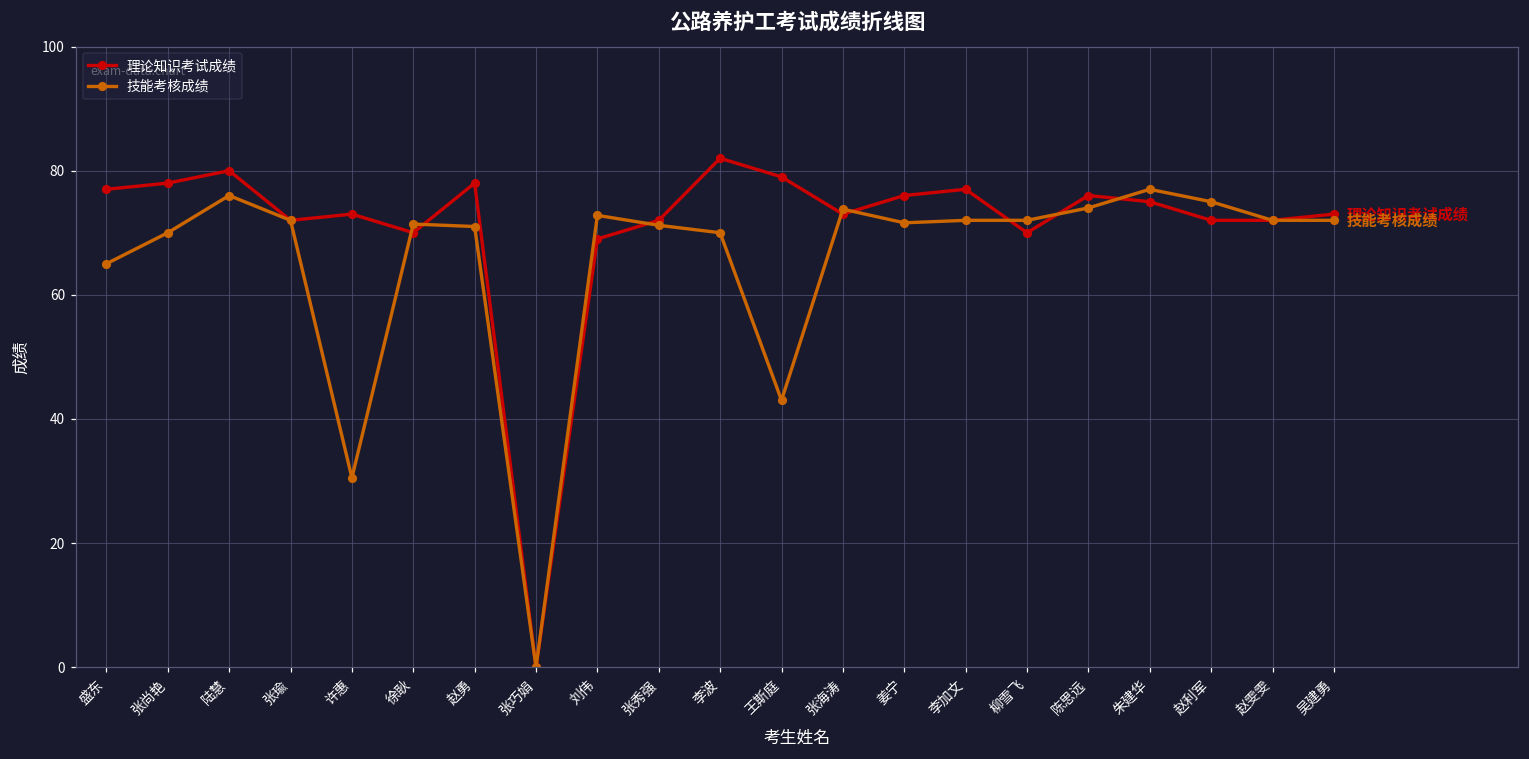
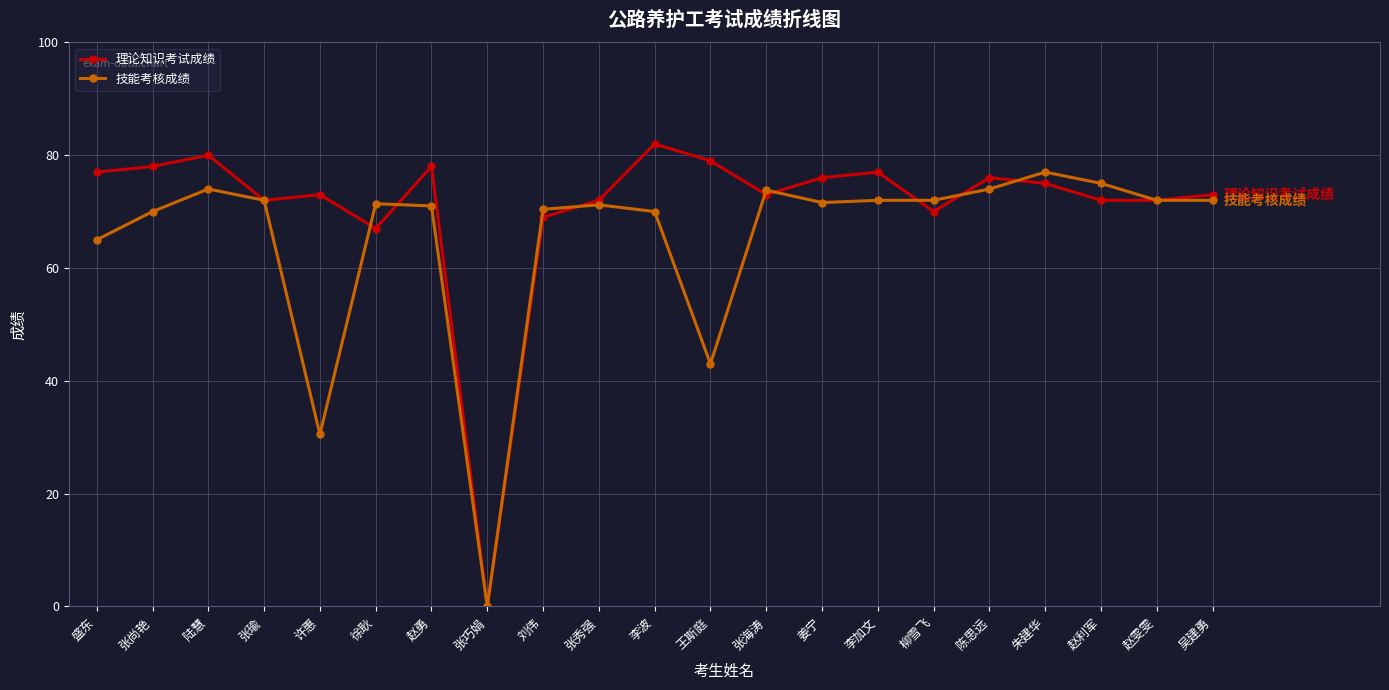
  {
    "理论知识考试成绩": {
      "盛东": 77,
      "张尚艳": 78,
      "陆慧": 80,
      "许惠": 73,
-     "徐耿": 70,
+     "徐耿": 67,
      "赵勇": 78,
      "刘伟": 69,
      "张秀强": 72,
      "李波": 82,
      "王斯庭": 79,
      "张海涛": 73,
      "姜宁": 76,
      "李加文": 77,
      "柳雪飞": 70,
      "陈思远": 76,
      "朱建华": 75,
      "赵利军": 72,
      "吴建勇": 73
    },
    "技能考核成绩": {
      "盛东": 65,
      "张尚艳": 70,
-     "陆慧": 76,
+     "陆慧": 74,
      "许惠": 31,
      "徐耿": 71,
      "赵勇": 71,
-     "刘伟": 73,
+     "刘伟": 70,
      "张秀强": 71,
      "李波": 70,
      "王斯庭": 43,
      "张海涛": 74,
      "姜宁": 72,
      "李加文": 72,
      "柳雪飞": 72,
      "陈思远": 74,
      "朱建华": 77,
      "赵利军": 75,
      "吴建勇": 72
    }
  }
